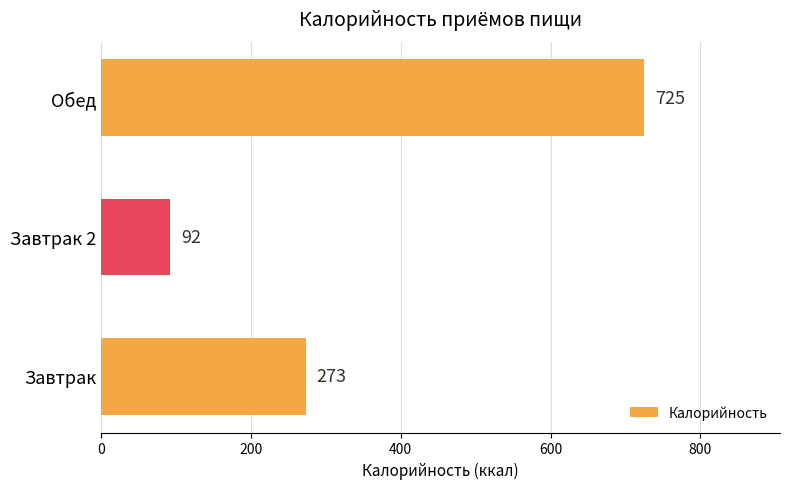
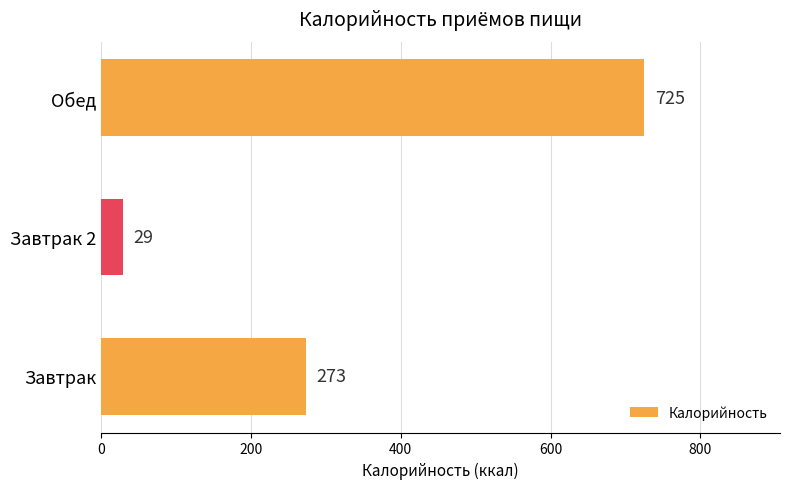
  {
    "Обед": 725,
-   "Завтрак 2": 92,
+   "Завтрак 2": 29,
    "Завтрак": 273
  }
